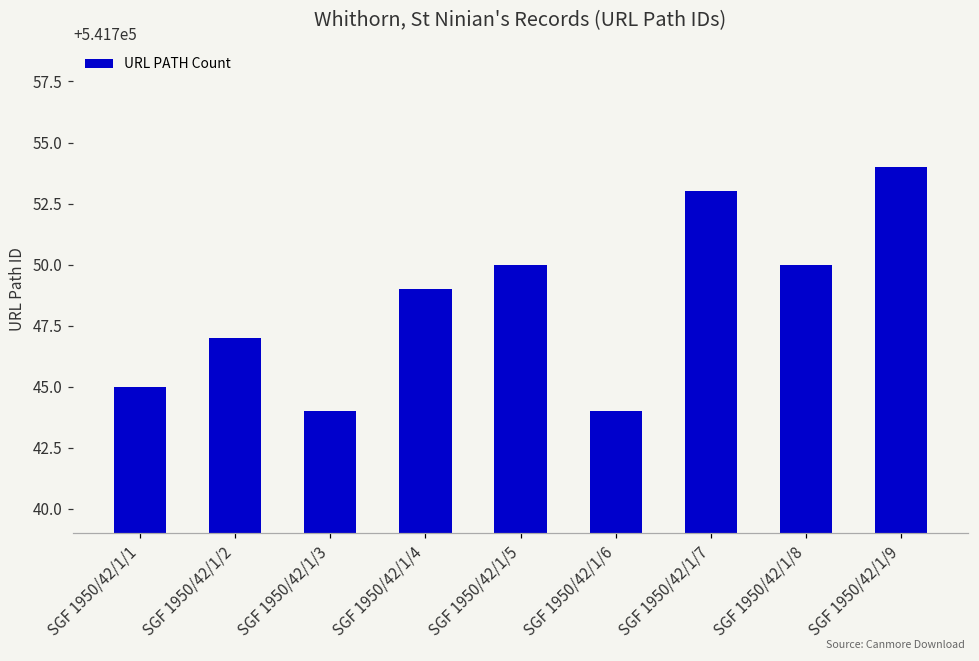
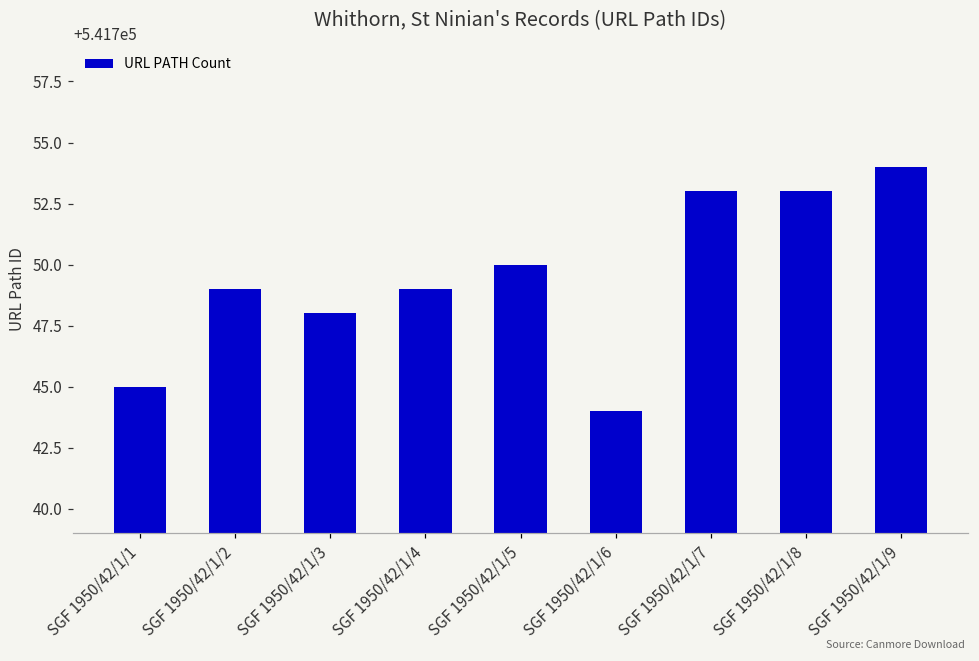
  {
    "SGF 1950/42/1/1": 541745,
-   "SGF 1950/42/1/2": 541747,
-   "SGF 1950/42/1/3": 541744,
+   "SGF 1950/42/1/2": 541749,
+   "SGF 1950/42/1/3": 541748,
    "SGF 1950/42/1/4": 541749,
    "SGF 1950/42/1/5": 541750,
    "SGF 1950/42/1/6": 541744,
    "SGF 1950/42/1/7": 541753,
-   "SGF 1950/42/1/8": 541750,
+   "SGF 1950/42/1/8": 541753,
    "SGF 1950/42/1/9": 541754
  }
